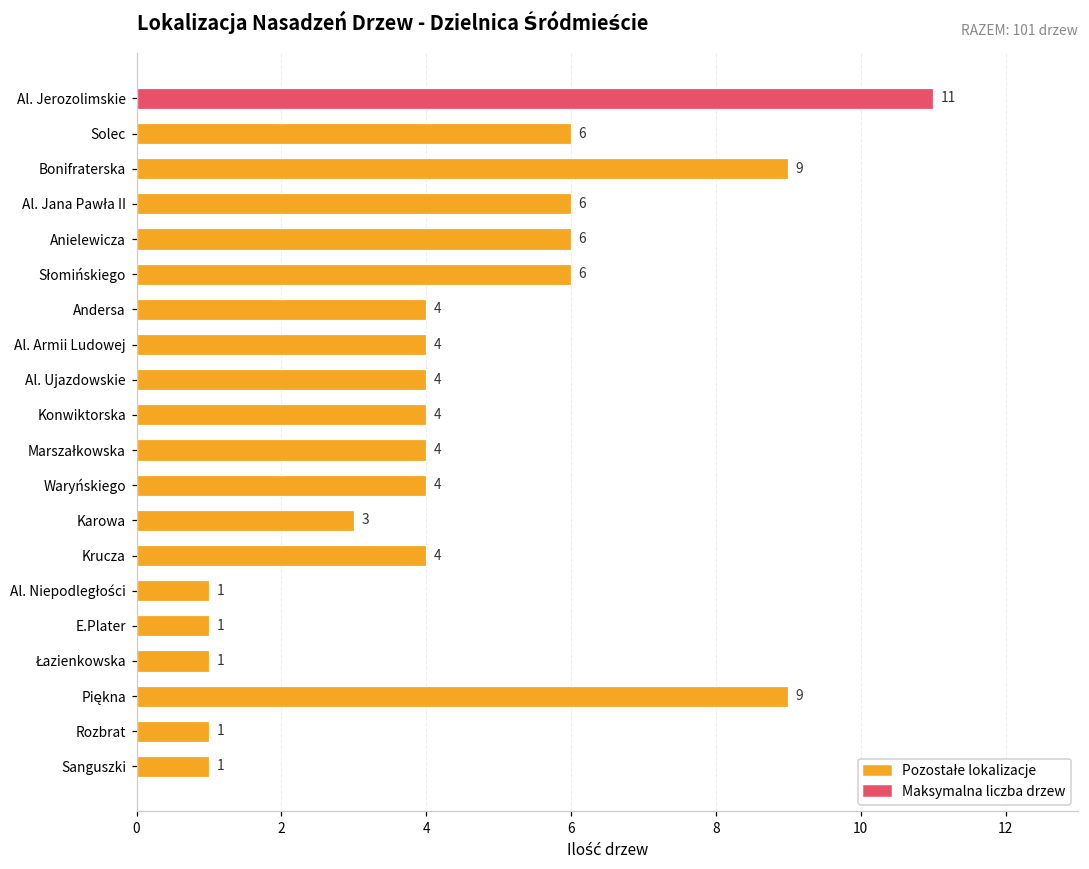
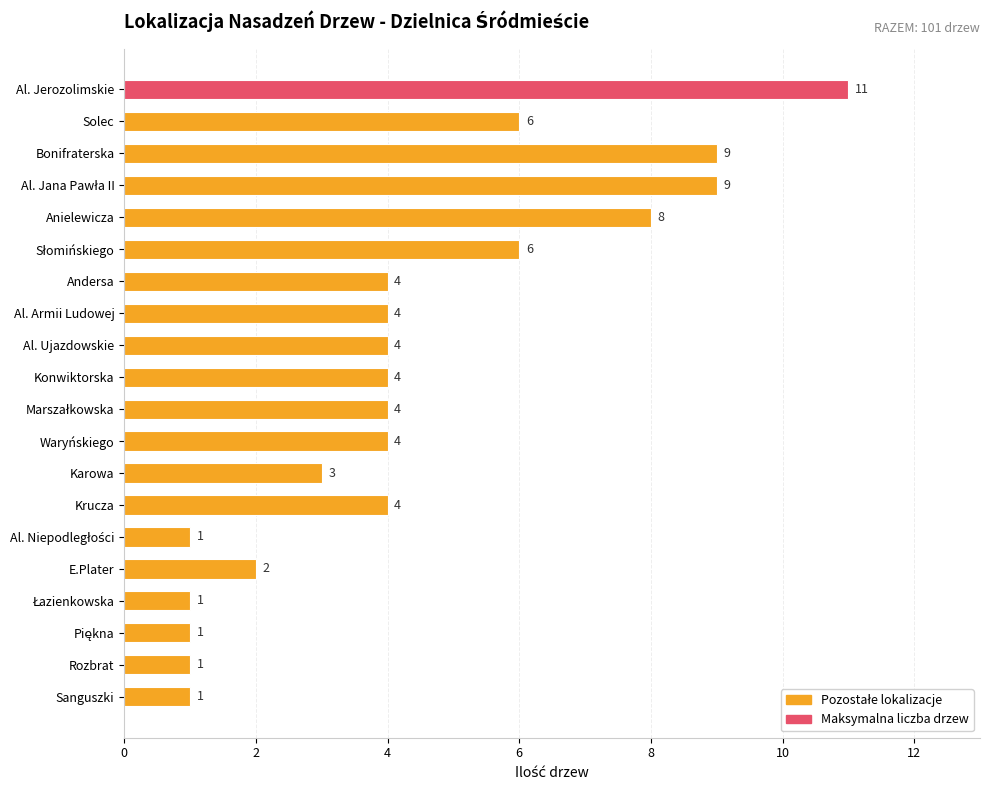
  {
    "Al. Jerozolimskie": 11,
    "Solec": 6,
    "Bonifraterska": 9,
-   "Al. Jana Pawła II": 6,
-   "Anielewicza": 6,
+   "Al. Jana Pawła II": 9,
+   "Anielewicza": 8,
    "Słomińskiego": 6,
    "Andersa": 4,
    "Al. Armii Ludowej": 4,
    "Al. Ujazdowskie": 4,
    "Konwiktorska": 4,
    "Marszałkowska": 4,
    "Waryńskiego": 4,
    "Karowa": 3,
    "Krucza": 4,
    "Al. Niepodległości": 1,
-   "E.Plater": 1,
+   "E.Plater": 2,
    "Łazienkowska": 1,
-   "Piękna": 9,
+   "Piękna": 1,
    "Rozbrat": 1,
    "Sanguszki": 1
  }
